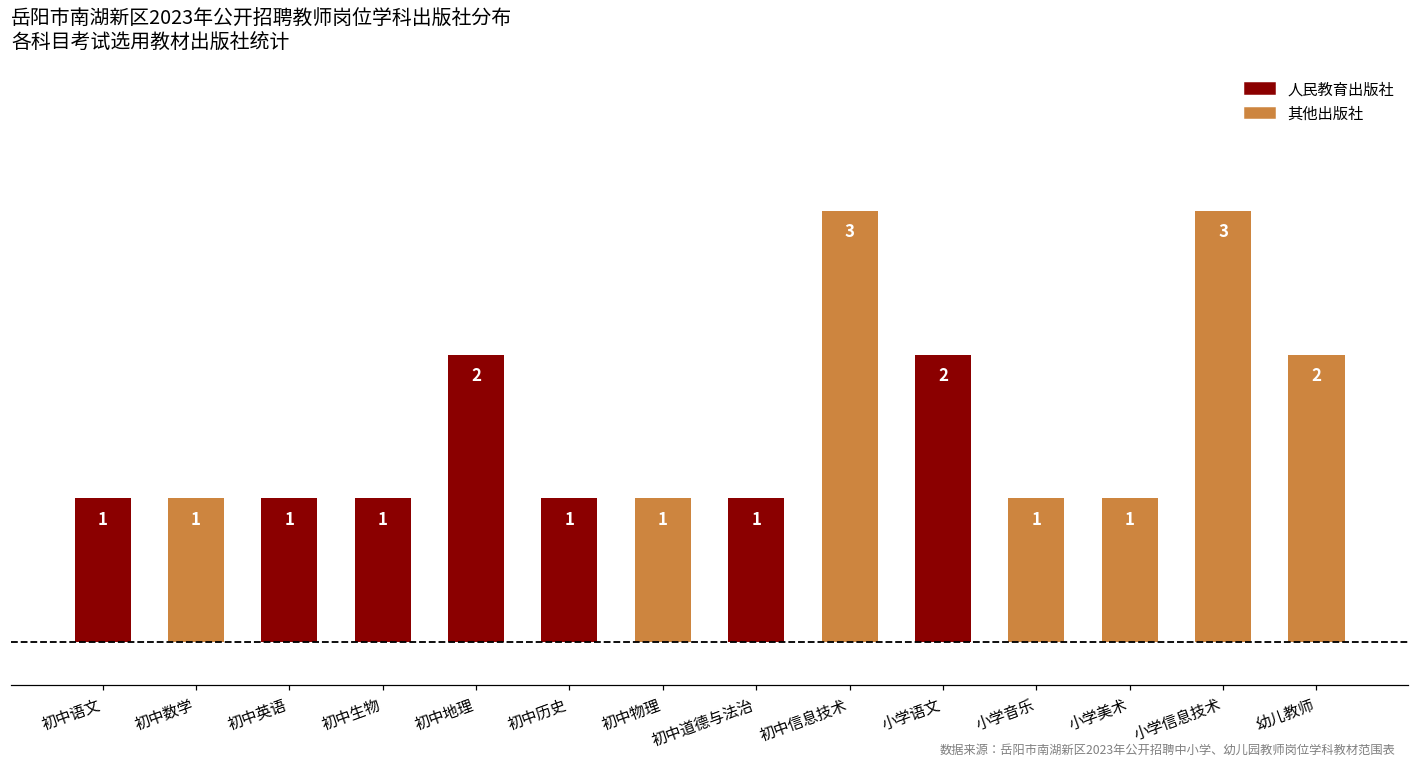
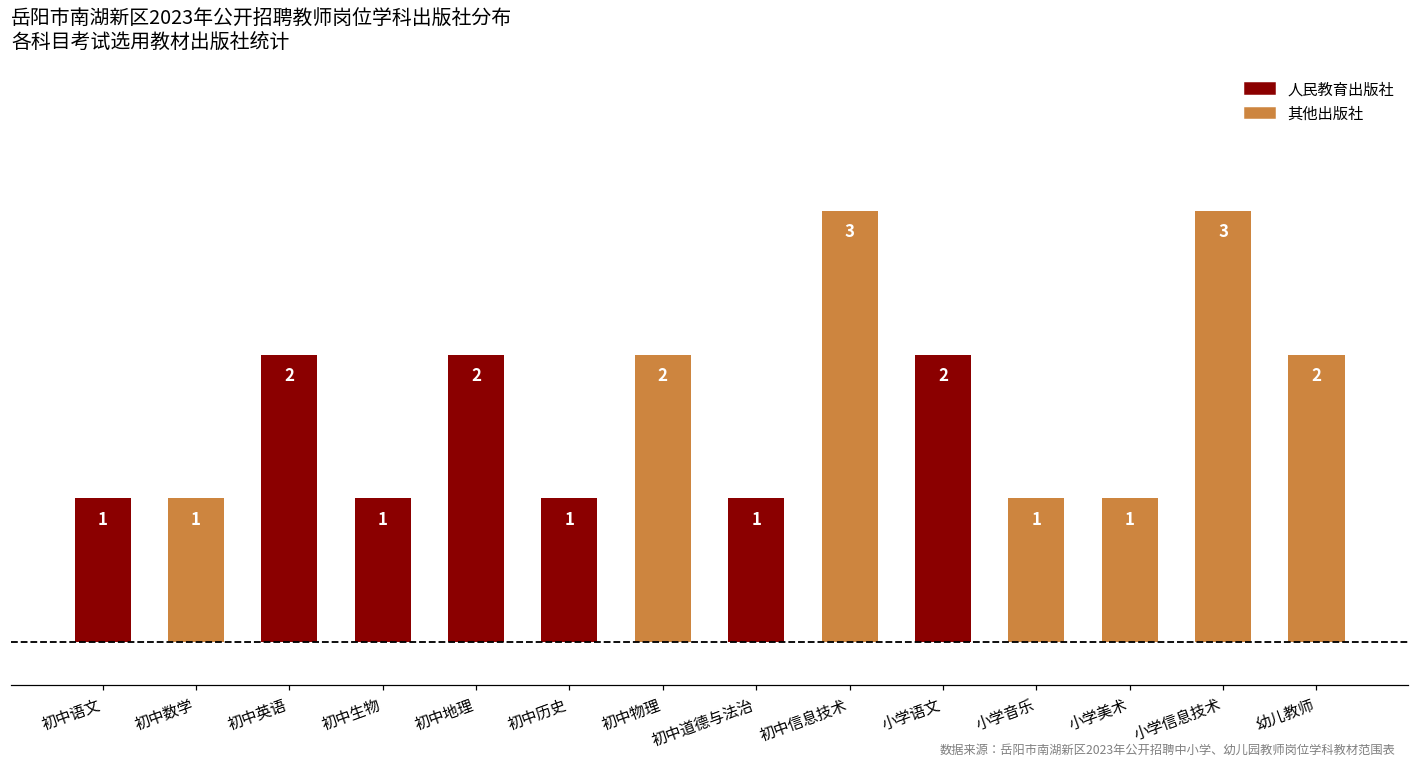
  {
    "初中语文": 1,
    "初中数学": 1,
-   "初中英语": 1,
+   "初中英语": 2,
    "初中生物": 1,
    "初中地理": 2,
    "初中历史": 1,
-   "初中物理": 1,
+   "初中物理": 2,
    "初中道德与法治": 1,
    "初中信息技术": 3,
    "小学语文": 2,
    "小学音乐": 1,
    "小学美术": 1,
    "小学信息技术": 3,
    "幼儿教师": 2
  }
